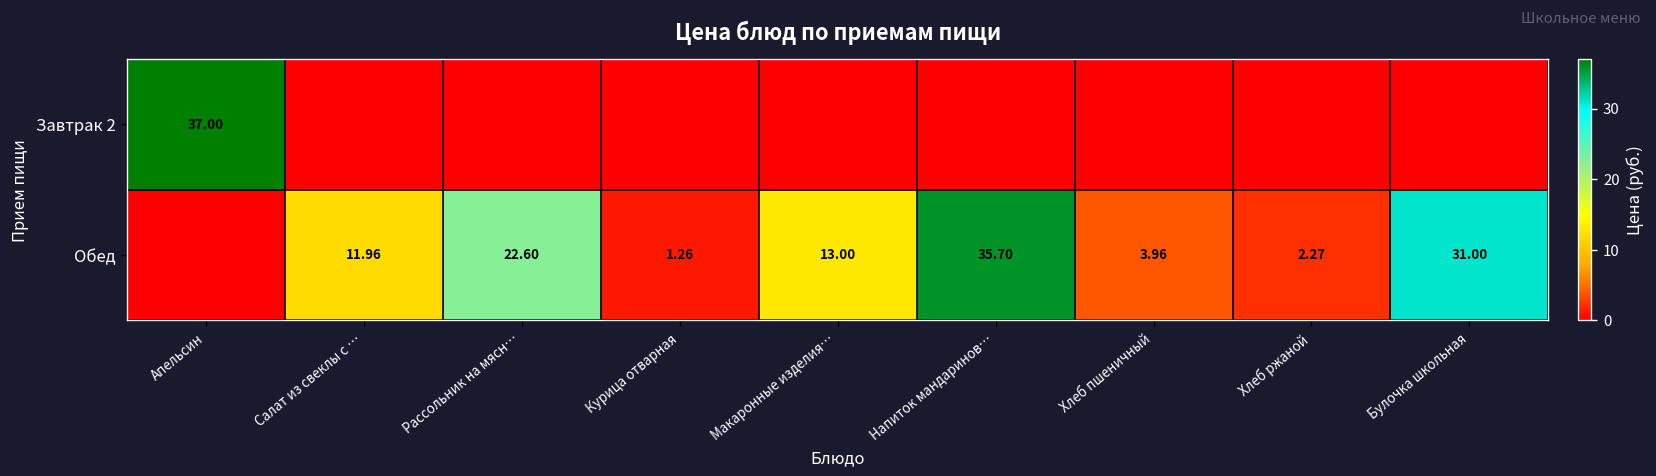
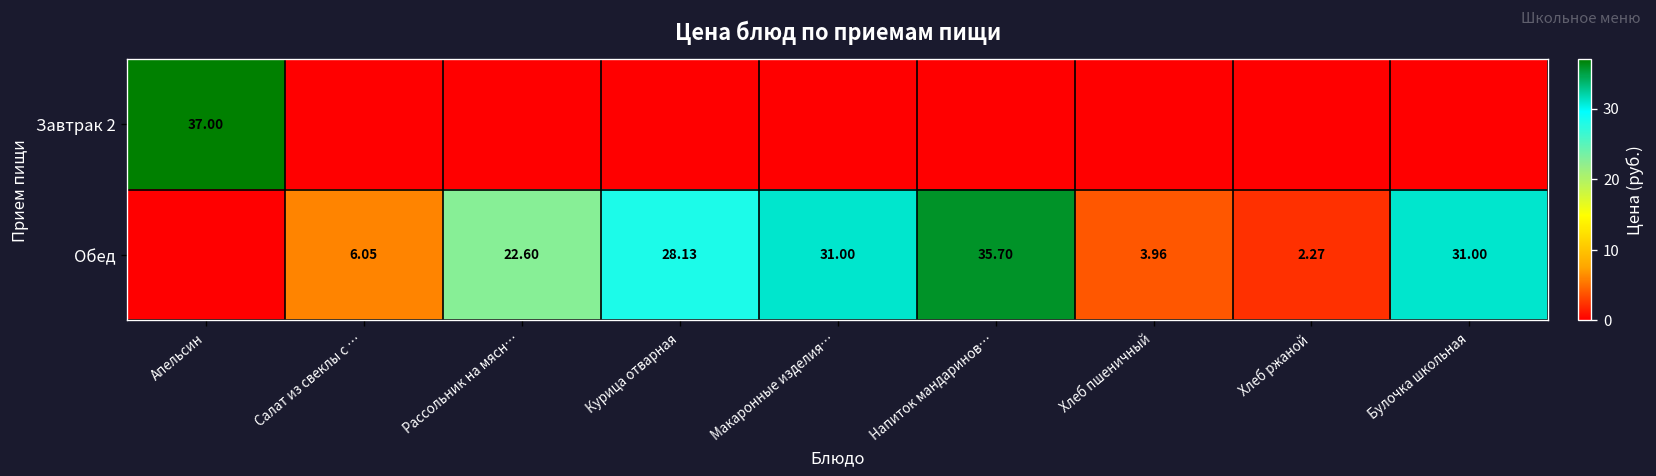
  {
    "Завтрак 2": {
      "Апельсин": 37.00
    },
    "Обед": {
-     "Салат из свеклы с …": 11.96,
+     "Салат из свеклы с …": 6.05,
      "Рассольник на мясн…": 22.60,
-     "Курица отварная": 1.26,
-     "Макаронные изделия…": 13.00,
+     "Курица отварная": 28.13,
+     "Макаронные изделия…": 31.00,
      "Напиток мандаринов…": 35.70,
      "Хлеб пшеничный": 3.96,
      "Хлеб ржаной": 2.27,
      "Булочка школьная": 31.00
    }
  }
